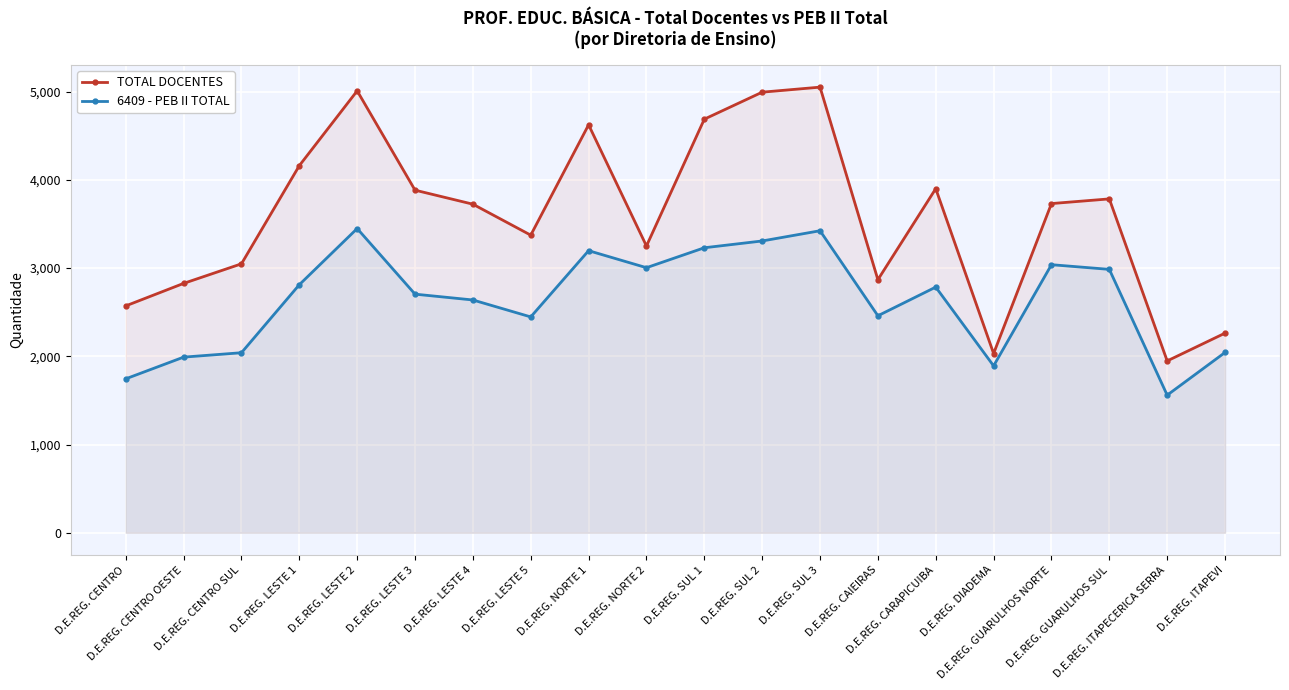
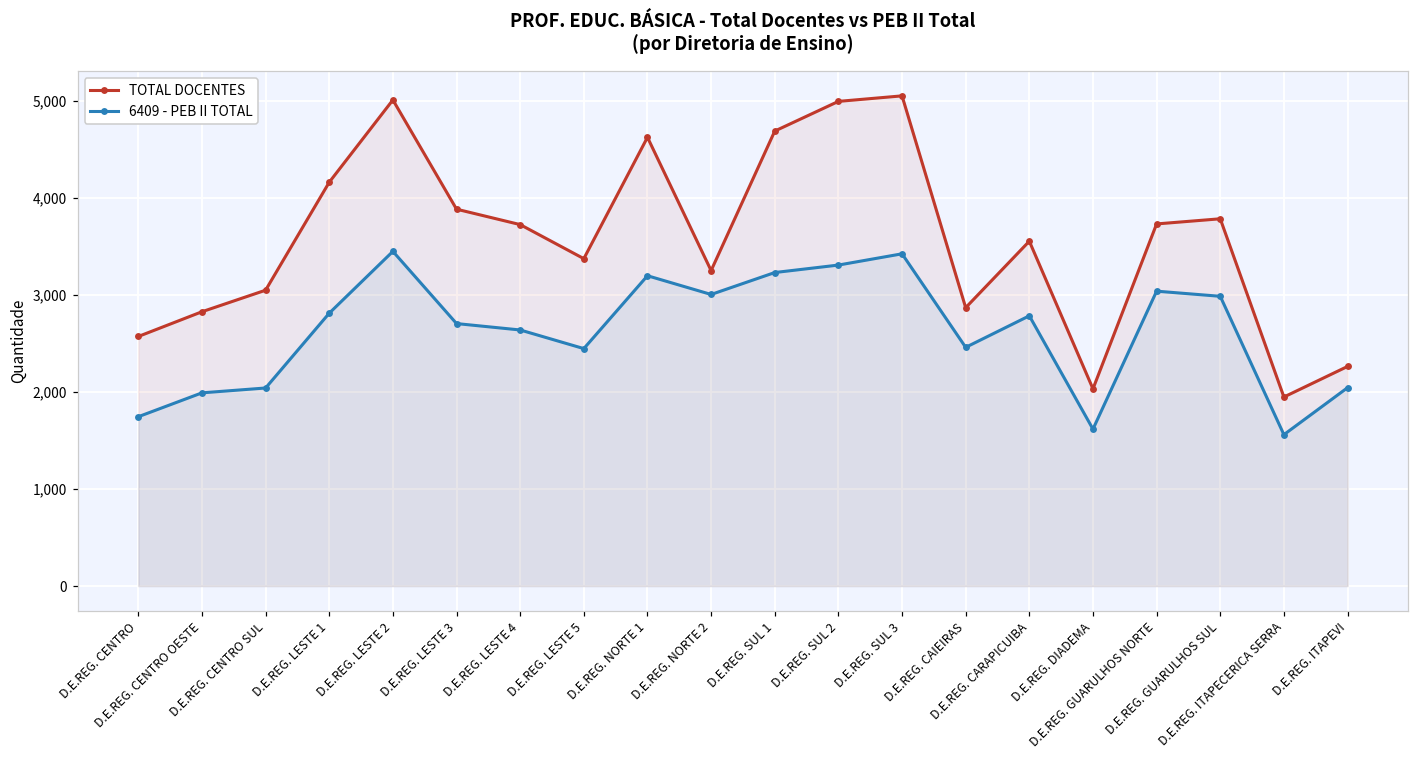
  {
    "TOTAL DOCENTES": {
      "D.E.REG. CENTRO": "2,600",
      "D.E.REG. CENTRO OESTE": "2,800",
      "D.E.REG. CENTRO SUL": "3,000",
      "D.E.REG. LESTE 1": "4,200",
      "D.E.REG. LESTE 2": "5,000",
      "D.E.REG. LESTE 3": "3,900",
      "D.E.REG. LESTE 4": "3,700",
      "D.E.REG. LESTE 5": "3,400",
      "D.E.REG. NORTE 1": "4,600",
      "D.E.REG. NORTE 2": "3,300",
      "D.E.REG. SUL 1": "4,700",
      "D.E.REG. SUL 2": "5,000",
      "D.E.REG. SUL 3": "5,100",
      "D.E.REG. CAIEIRAS": "2,900",
-     "D.E.REG. CARAPICUIBA": "3,900",
+     "D.E.REG. CARAPICUIBA": "3,600",
      "D.E.REG. DIADEMA": "2,000",
      "D.E.REG. GUARULHOS NORTE": "3,700",
      "D.E.REG. GUARULHOS SUL": "3,800",
      "D.E.REG. ITAPECERICA SERRA": "1,900",
      "D.E.REG. ITAPEVI": "2,300"
    },
    "6409 - PEB II TOTAL": {
      "D.E.REG. CENTRO": "1,700",
      "D.E.REG. CENTRO OESTE": "2,000",
      "D.E.REG. CENTRO SUL": "2,000",
      "D.E.REG. LESTE 1": "2,800",
      "D.E.REG. LESTE 2": "3,400",
      "D.E.REG. LESTE 3": "2,700",
      "D.E.REG. LESTE 4": "2,600",
      "D.E.REG. LESTE 5": "2,400",
      "D.E.REG. NORTE 1": "3,200",
      "D.E.REG. NORTE 2": "3,000",
      "D.E.REG. SUL 1": "3,200",
      "D.E.REG. SUL 2": "3,300",
      "D.E.REG. SUL 3": "3,400",
      "D.E.REG. CAIEIRAS": "2,500",
      "D.E.REG. CARAPICUIBA": "2,800",
-     "D.E.REG. DIADEMA": "1,900",
+     "D.E.REG. DIADEMA": "1,600",
      "D.E.REG. GUARULHOS NORTE": "3,000",
      "D.E.REG. GUARULHOS SUL": "3,000",
      "D.E.REG. ITAPECERICA SERRA": "1,600",
      "D.E.REG. ITAPEVI": "2,000"
    }
  }
